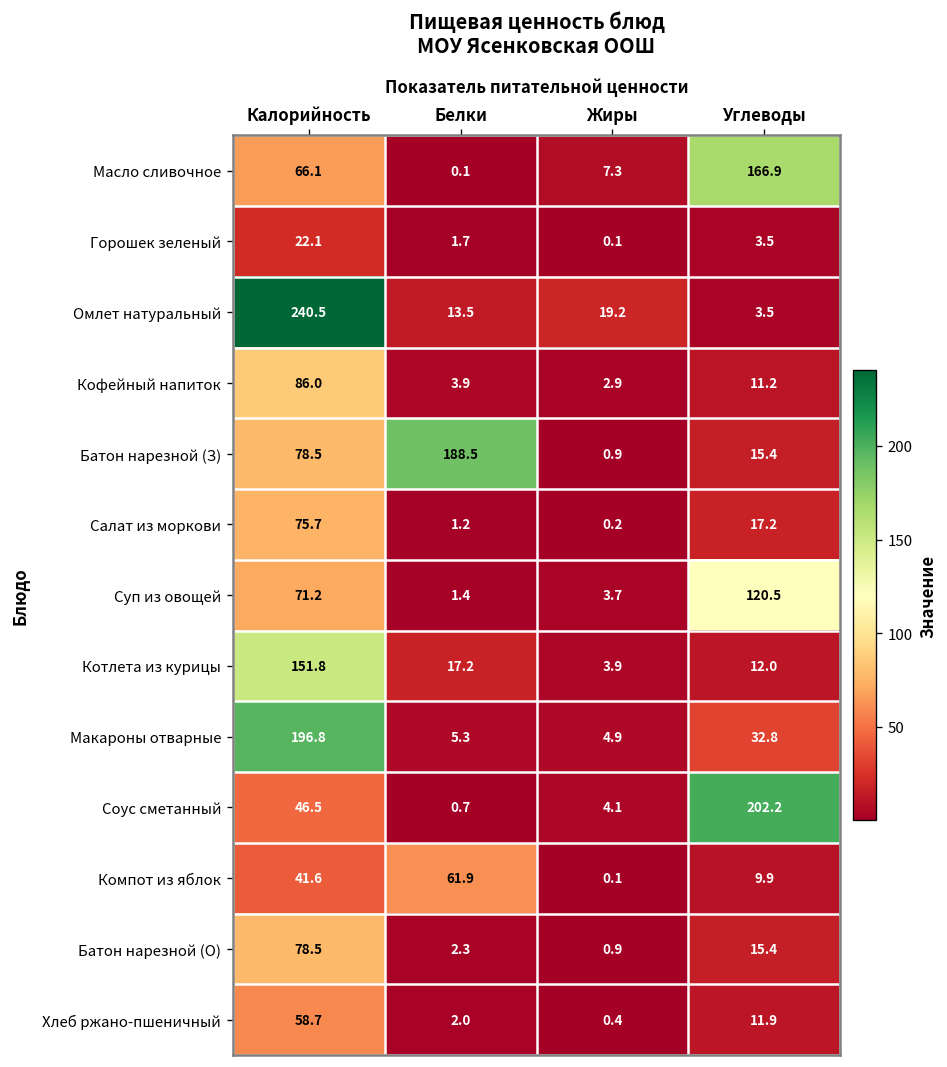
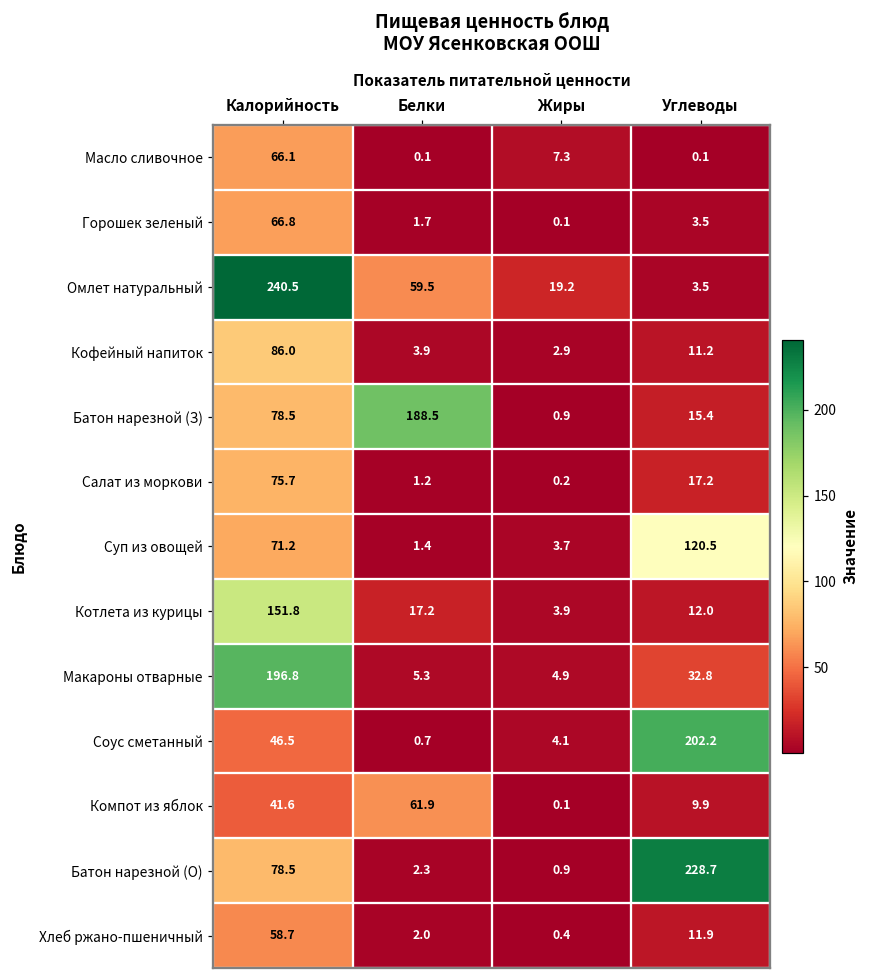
  {
    "Масло сливочное": {
      "Калорийность": 66.1,
      "Белки": 0.1,
      "Жиры": 7.3,
-     "Углеводы": 166.9
+     "Углеводы": 0.1
    },
    "Горошек зеленый": {
-     "Калорийность": 22.1,
+     "Калорийность": 66.8,
      "Белки": 1.7,
      "Жиры": 0.1,
      "Углеводы": 3.5
    },
    "Омлет натуральный": {
      "Калорийность": 240.5,
-     "Белки": 13.5,
+     "Белки": 59.5,
      "Жиры": 19.2,
      "Углеводы": 3.5
    },
    "Кофейный напиток": {
      "Калорийность": 86.0,
      "Белки": 3.9,
      "Жиры": 2.9,
      "Углеводы": 11.2
    },
    "Батон нарезной (З)": {
      "Калорийность": 78.5,
      "Белки": 188.5,
      "Жиры": 0.9,
      "Углеводы": 15.4
    },
    "Салат из моркови": {
      "Калорийность": 75.7,
      "Белки": 1.2,
      "Жиры": 0.2,
      "Углеводы": 17.2
    },
    "Суп из овощей": {
      "Калорийность": 71.2,
      "Белки": 1.4,
      "Жиры": 3.7,
      "Углеводы": 120.5
    },
    "Котлета из курицы": {
      "Калорийность": 151.8,
      "Белки": 17.2,
      "Жиры": 3.9,
      "Углеводы": 12.0
    },
    "Макароны отварные": {
      "Калорийность": 196.8,
      "Белки": 5.3,
      "Жиры": 4.9,
      "Углеводы": 32.8
    },
    "Соус сметанный": {
      "Калорийность": 46.5,
      "Белки": 0.7,
      "Жиры": 4.1,
      "Углеводы": 202.2
    },
    "Компот из яблок": {
      "Калорийность": 41.6,
      "Белки": 61.9,
      "Жиры": 0.1,
      "Углеводы": 9.9
    },
    "Батон нарезной (О)": {
      "Калорийность": 78.5,
      "Белки": 2.3,
      "Жиры": 0.9,
-     "Углеводы": 15.4
+     "Углеводы": 228.7
    },
    "Хлеб ржано-пшеничный": {
      "Калорийность": 58.7,
      "Белки": 2.0,
      "Жиры": 0.4,
      "Углеводы": 11.9
    }
  }
